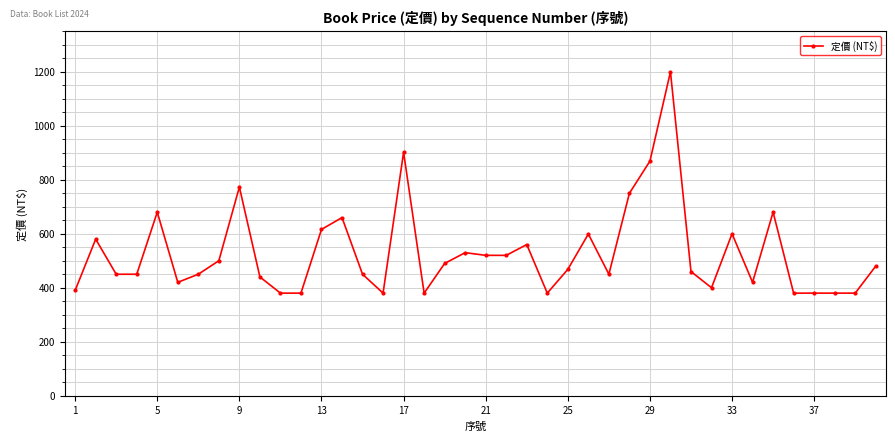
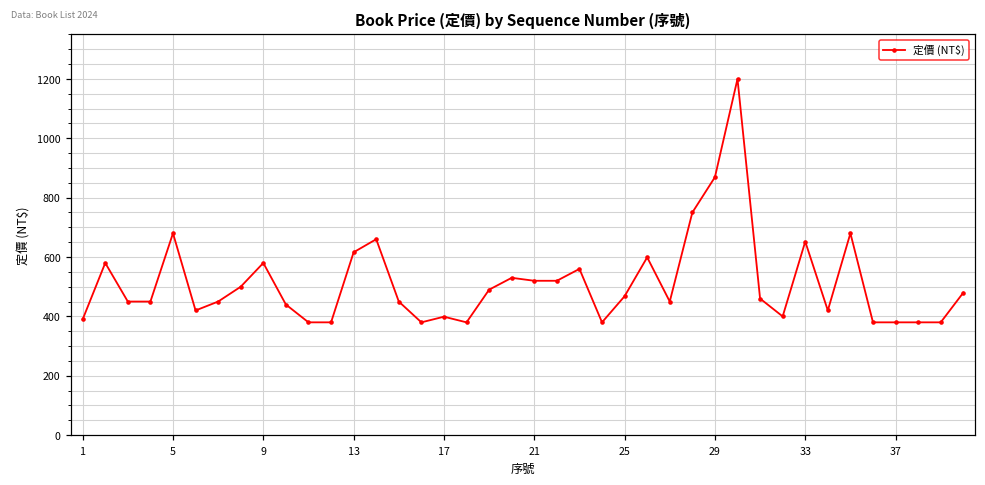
  {
    "1": 390,
    "5": 680,
-   "9": 770,
+   "9": 580,
    "13": 620,
-   "17": 900,
+   "17": 400,
    "21": 520,
    "25": 470,
    "29": 870,
-   "33": 600,
+   "33": 650,
    "37": 380
  }
